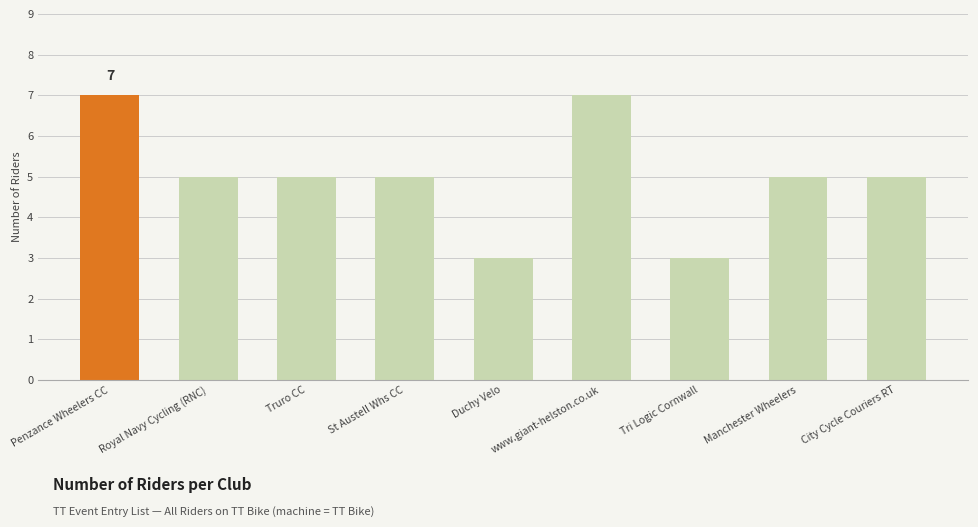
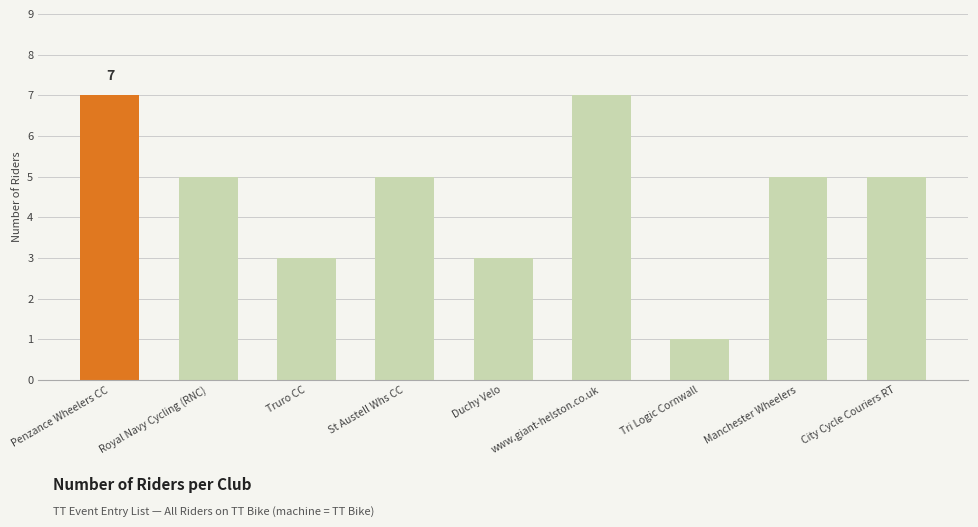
  {
    "Royal Navy Cycling (RNC)": 5,
-   "Truro CC": 5,
+   "Truro CC": 3,
    "St Austell Whs CC": 5,
    "Duchy Velo": 3,
    "www.giant-helston.co.uk": 7,
-   "Tri Logic Cornwall": 3,
+   "Tri Logic Cornwall": 1,
    "Manchester Wheelers": 5,
    "City Cycle Couriers RT": 5
  }
